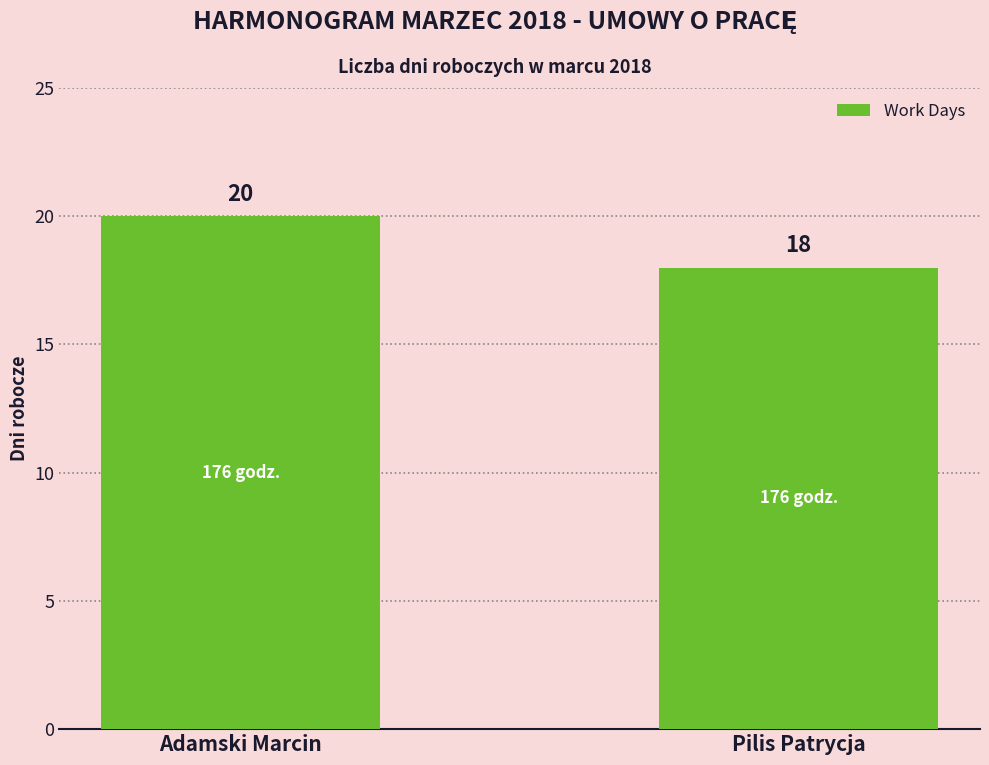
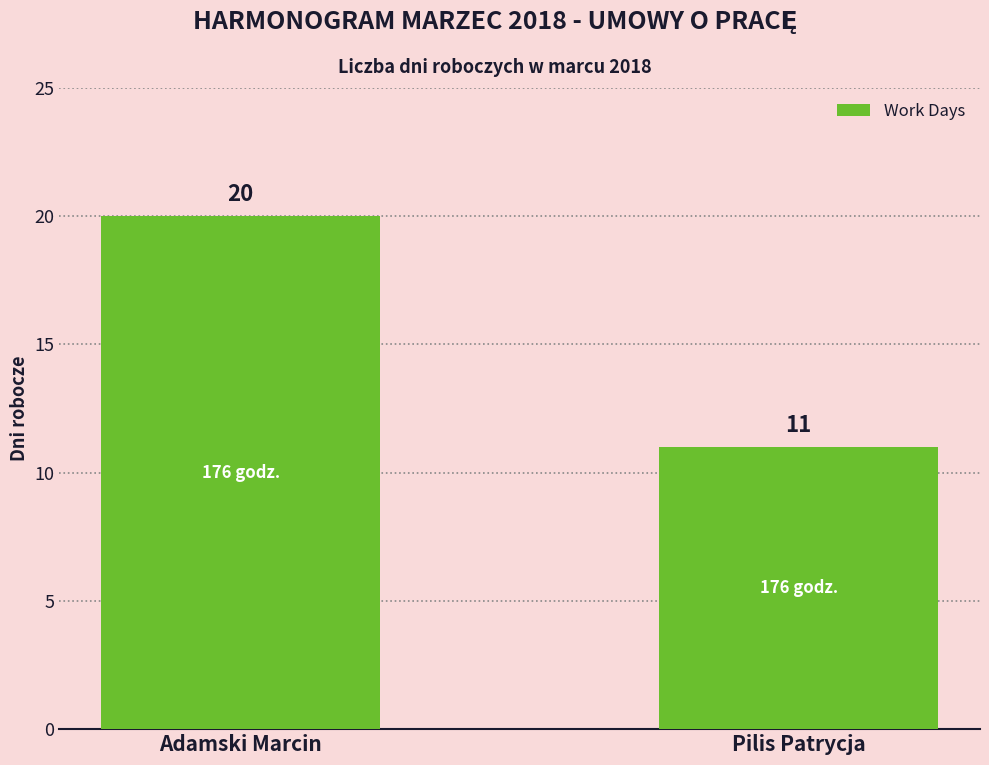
  {
    "Adamski Marcin": 20,
-   "Pilis Patrycja": 18
+   "Pilis Patrycja": 11
  }
